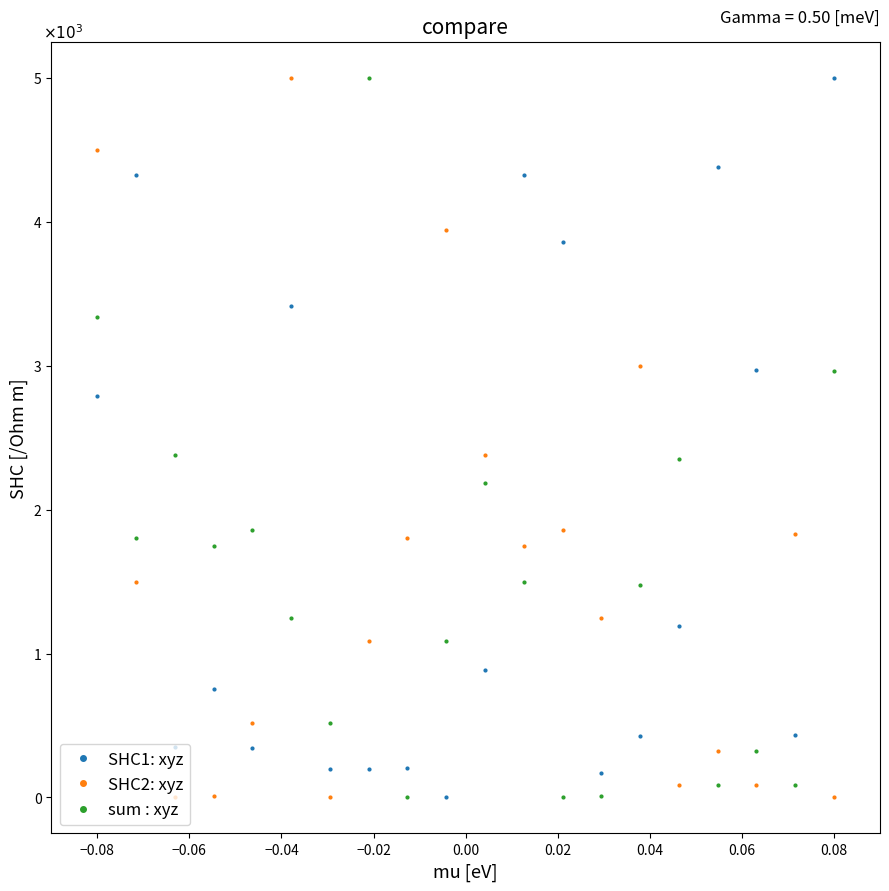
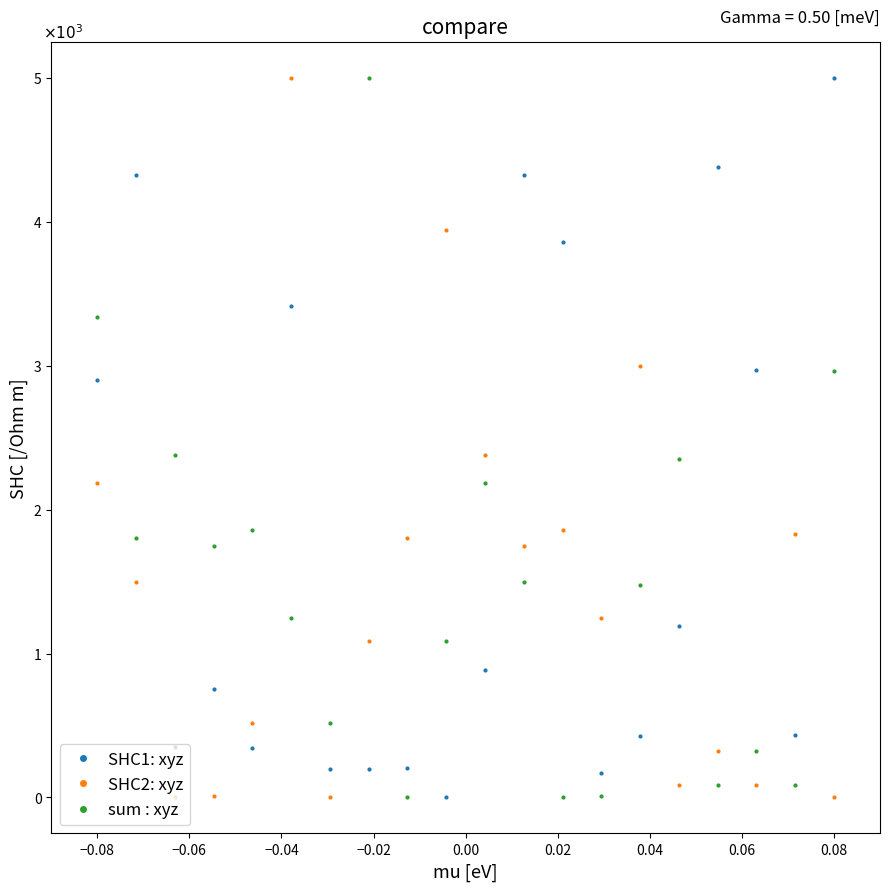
  {
    "SHC1: xyz": {
-     "−0.08": 2.79,
+     "−0.08": 2.90,
      "0.08": 5.00
    },
    "SHC2: xyz": {
-     "−0.08": 4.50,
+     "−0.08": 2.18,
      "0.08": 0.00
    },
    "sum : xyz": {
      "−0.08": 3.34,
      "0.08": 2.97
    }
  }
